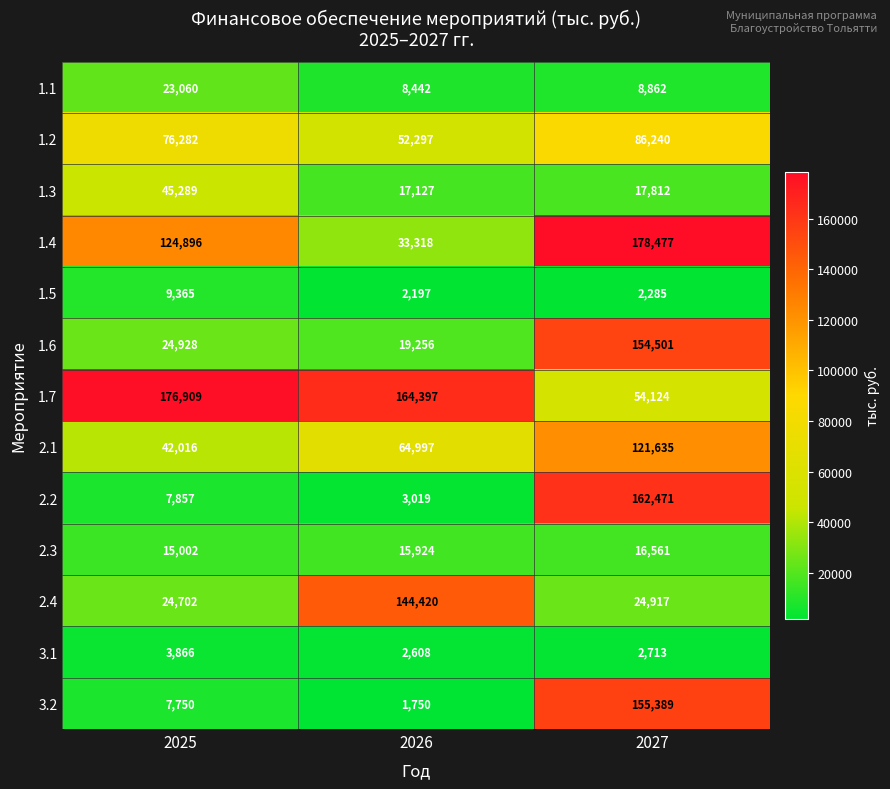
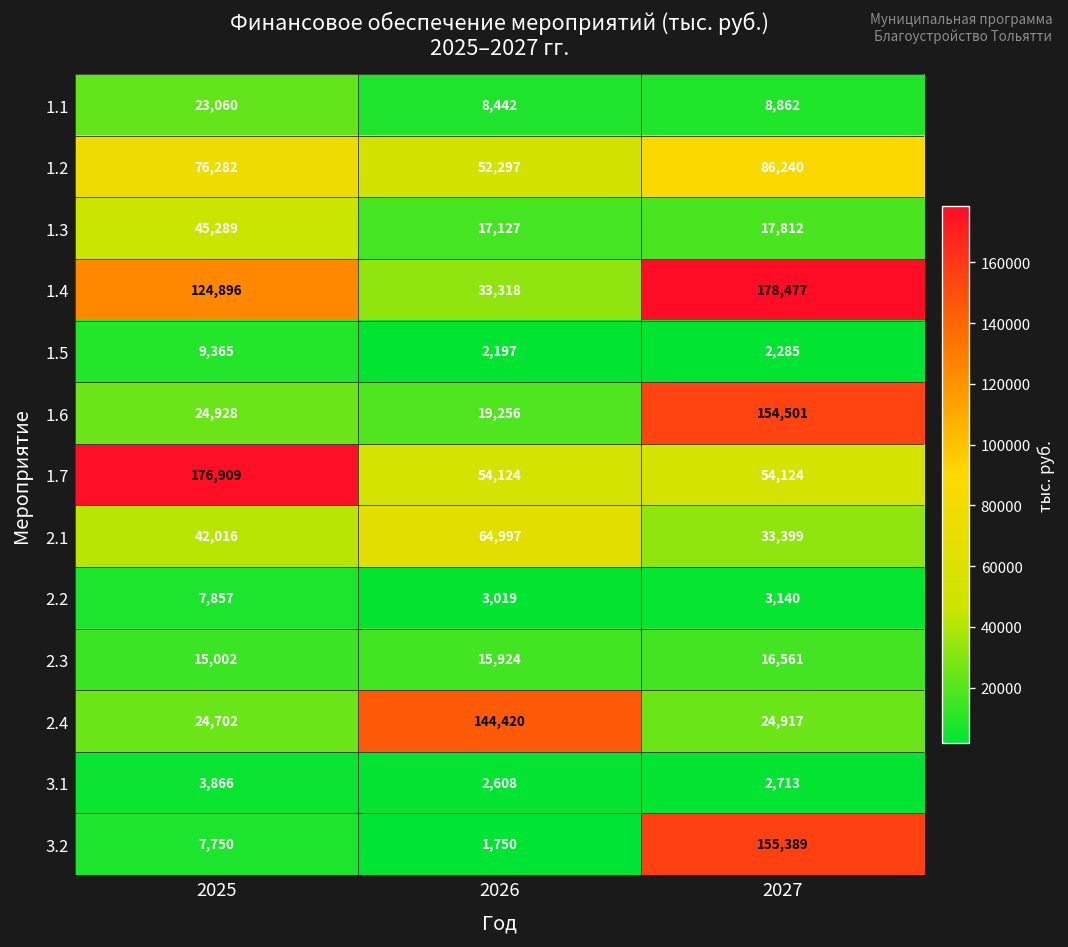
  {
    "1.1": {
      "2025": "23,060",
      "2026": "8,442",
      "2027": "8,862"
    },
    "1.2": {
      "2025": "76,282",
      "2026": "52,297",
      "2027": "86,240"
    },
    "1.3": {
      "2025": "45,289",
      "2026": "17,127",
      "2027": "17,812"
    },
    "1.4": {
      "2025": "124,896",
      "2026": "33,318",
      "2027": "178,477"
    },
    "1.5": {
      "2025": "9,365",
      "2026": "2,197",
      "2027": "2,285"
    },
    "1.6": {
      "2025": "24,928",
      "2026": "19,256",
      "2027": "154,501"
    },
    "1.7": {
      "2025": "176,909",
-     "2026": "164,397",
+     "2026": "54,124",
      "2027": "54,124"
    },
    "2.1": {
      "2025": "42,016",
      "2026": "64,997",
-     "2027": "121,635"
+     "2027": "33,399"
    },
    "2.2": {
      "2025": "7,857",
      "2026": "3,019",
-     "2027": "162,471"
+     "2027": "3,140"
    },
    "2.3": {
      "2025": "15,002",
      "2026": "15,924",
      "2027": "16,561"
    },
    "2.4": {
      "2025": "24,702",
      "2026": "144,420",
      "2027": "24,917"
    },
    "3.1": {
      "2025": "3,866",
      "2026": "2,608",
      "2027": "2,713"
    },
    "3.2": {
      "2025": "7,750",
      "2026": "1,750",
      "2027": "155,389"
    }
  }
